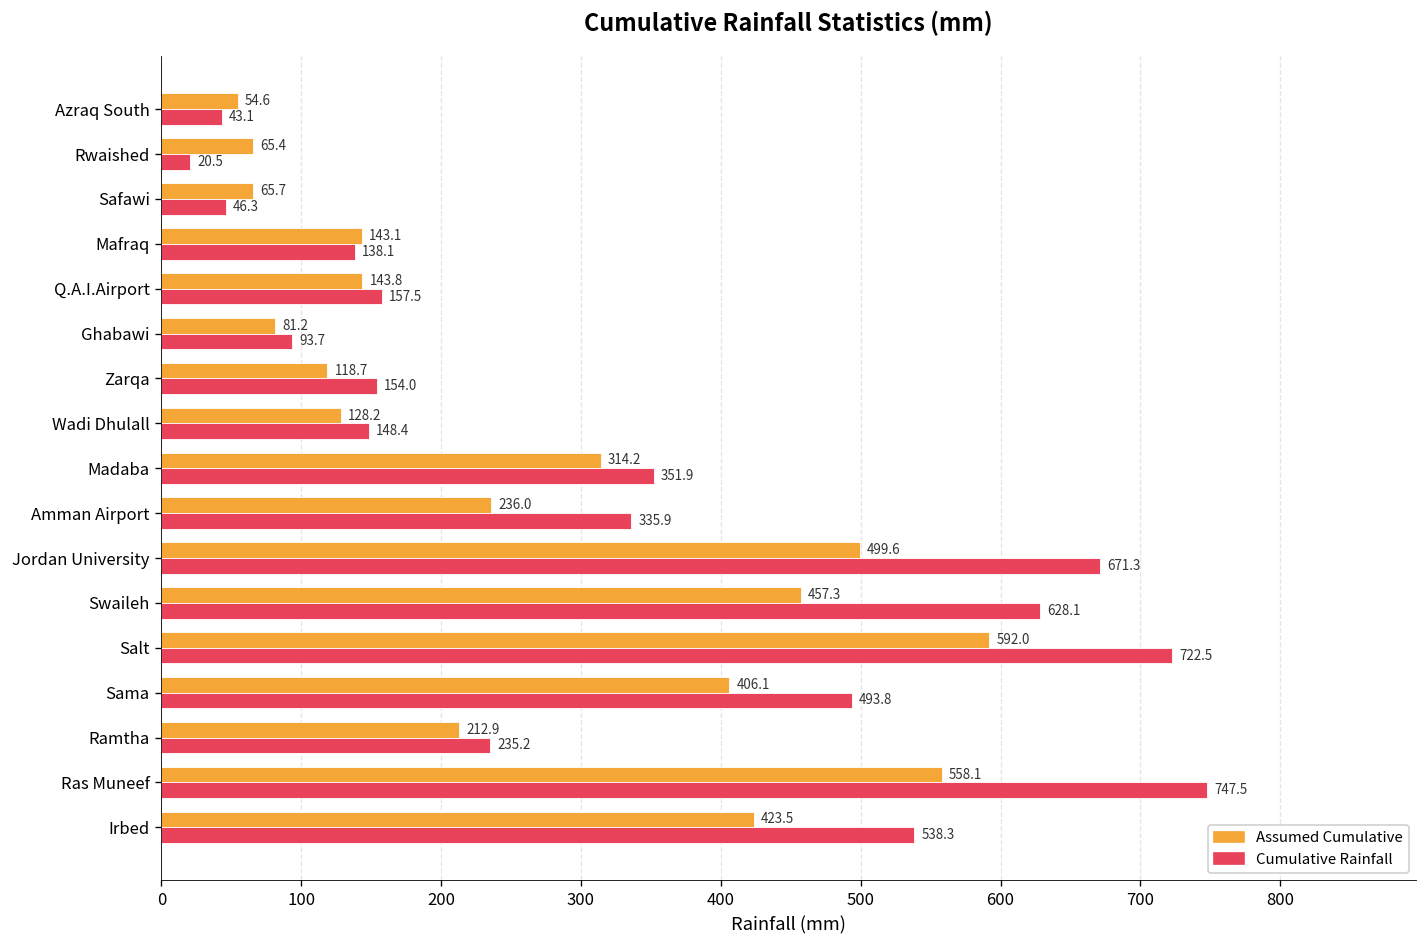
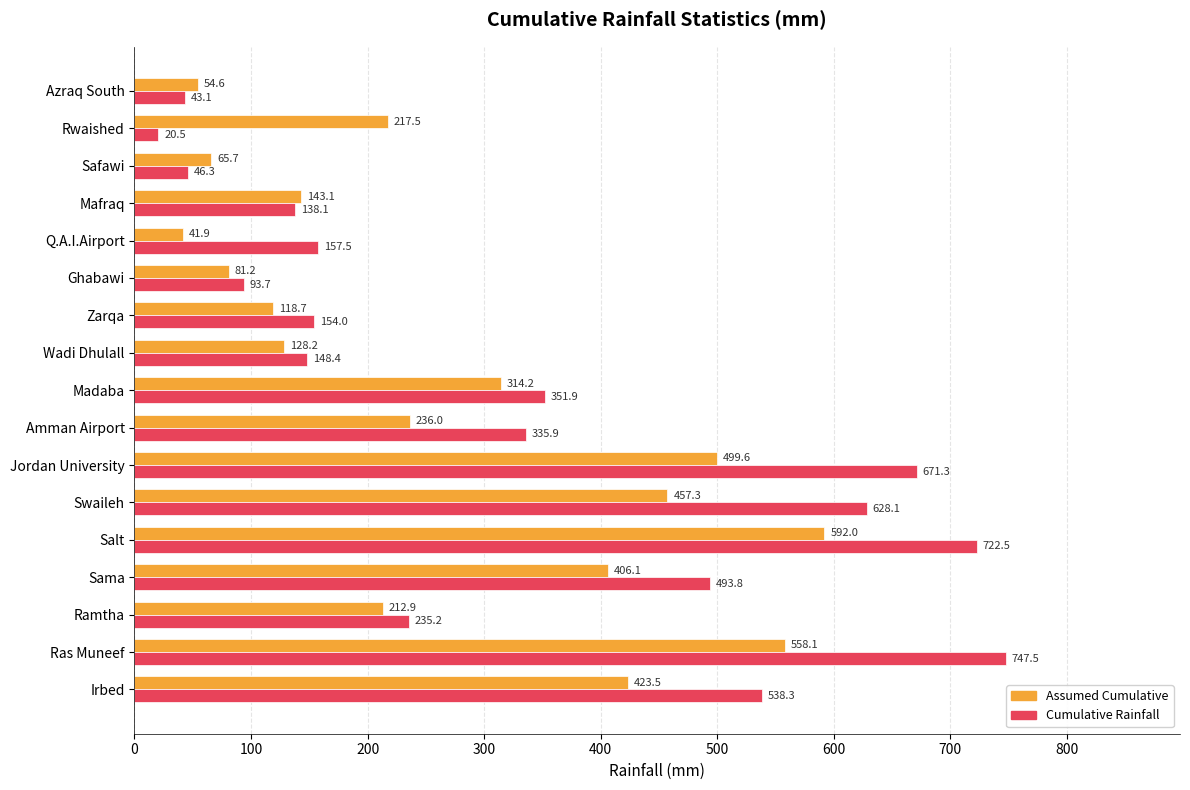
  {
    "Assumed Cumulative": {
      "Azraq South": 54.6,
-     "Rwaished": 65.4,
+     "Rwaished": 217.5,
      "Safawi": 65.7,
      "Mafraq": 143.1,
-     "Q.A.I.Airport": 143.8,
+     "Q.A.I.Airport": 41.9,
      "Ghabawi": 81.2,
      "Zarqa": 118.7,
      "Wadi Dhulall": 128.2,
      "Madaba": 314.2,
      "Amman Airport": 236.0,
      "Jordan University": 499.6,
      "Swaileh": 457.3,
      "Salt": 592.0,
      "Sama": 406.1,
      "Ramtha": 212.9,
      "Ras Muneef": 558.1,
      "Irbed": 423.5
    },
    "Cumulative Rainfall": {
      "Azraq South": 43.1,
      "Rwaished": 20.5,
      "Safawi": 46.3,
      "Mafraq": 138.1,
      "Q.A.I.Airport": 157.5,
      "Ghabawi": 93.7,
      "Zarqa": 154.0,
      "Wadi Dhulall": 148.4,
      "Madaba": 351.9,
      "Amman Airport": 335.9,
      "Jordan University": 671.3,
      "Swaileh": 628.1,
      "Salt": 722.5,
      "Sama": 493.8,
      "Ramtha": 235.2,
      "Ras Muneef": 747.5,
      "Irbed": 538.3
    }
  }
